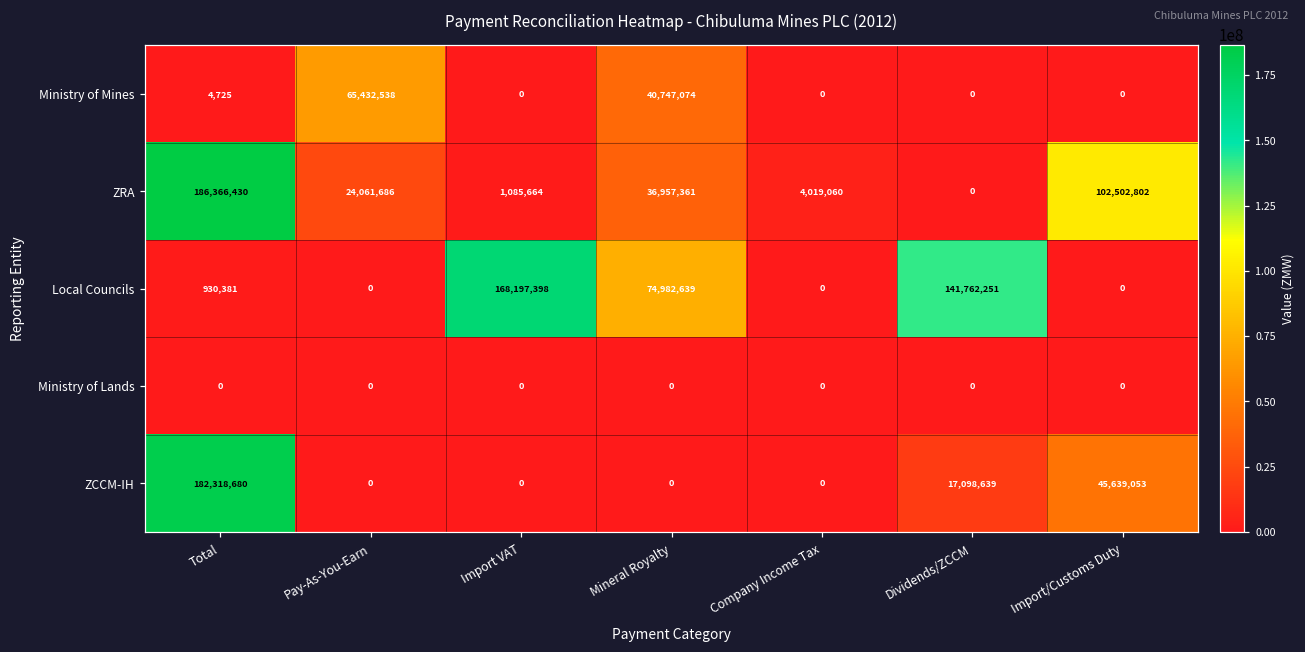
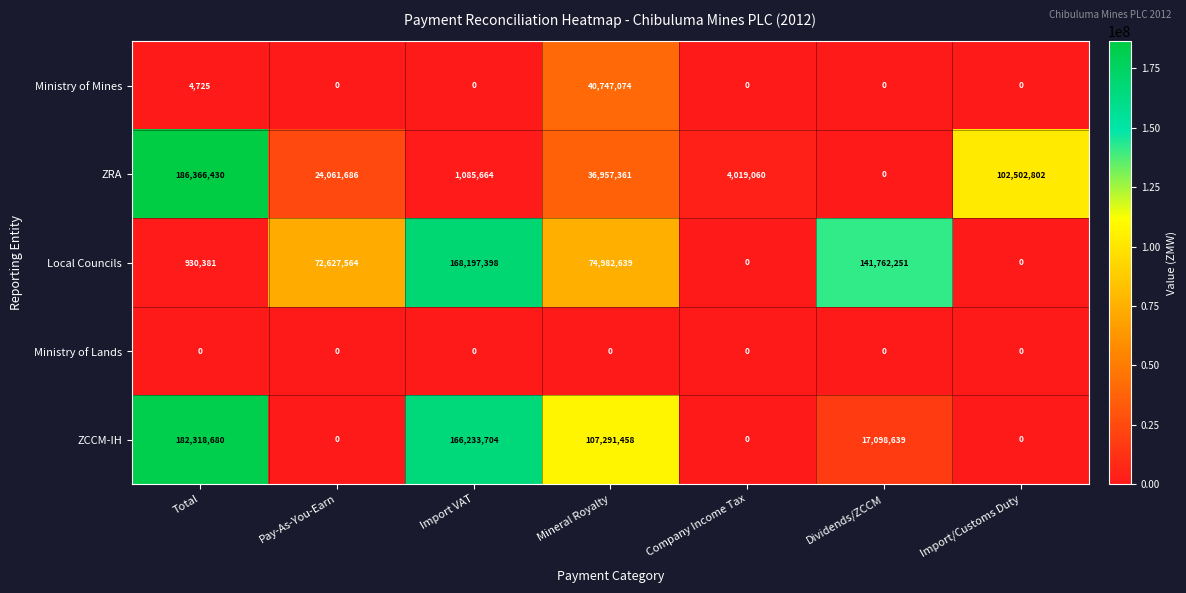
  {
    "Ministry of Mines": {
      "Total": "4,725",
-     "Pay-As-You-Earn": "65,432,538",
+     "Pay-As-You-Earn": "0",
      "Import VAT": "0",
      "Mineral Royalty": "40,747,074",
      "Company Income Tax": "0",
      "Dividends/ZCCM": "0",
      "Import/Customs Duty": "0"
    },
    "ZRA": {
      "Total": "186,366,430",
      "Pay-As-You-Earn": "24,061,686",
      "Import VAT": "1,085,664",
      "Mineral Royalty": "36,957,361",
      "Company Income Tax": "4,019,060",
      "Dividends/ZCCM": "0",
      "Import/Customs Duty": "102,502,802"
    },
    "Local Councils": {
      "Total": "930,381",
-     "Pay-As-You-Earn": "0",
+     "Pay-As-You-Earn": "72,627,564",
      "Import VAT": "168,197,398",
      "Mineral Royalty": "74,982,639",
      "Company Income Tax": "0",
      "Dividends/ZCCM": "141,762,251",
      "Import/Customs Duty": "0"
    },
    "Ministry of Lands": {
      "Total": "0",
      "Pay-As-You-Earn": "0",
      "Import VAT": "0",
      "Mineral Royalty": "0",
      "Company Income Tax": "0",
      "Dividends/ZCCM": "0",
      "Import/Customs Duty": "0"
    },
    "ZCCM-IH": {
      "Total": "182,318,680",
      "Pay-As-You-Earn": "0",
-     "Import VAT": "0",
-     "Mineral Royalty": "0",
+     "Import VAT": "166,233,704",
+     "Mineral Royalty": "107,291,458",
      "Company Income Tax": "0",
      "Dividends/ZCCM": "17,098,639",
-     "Import/Customs Duty": "45,639,053"
+     "Import/Customs Duty": "0"
    }
  }
